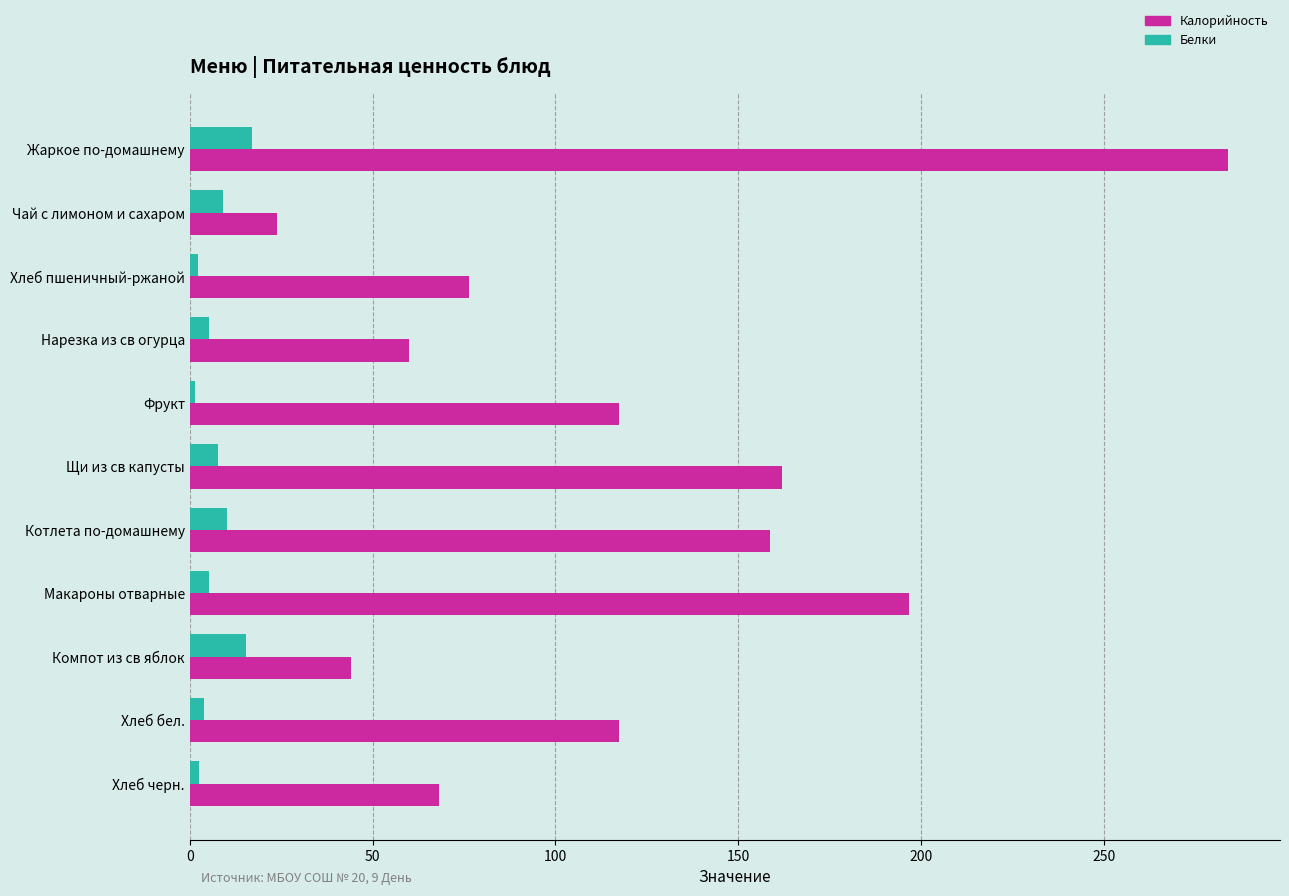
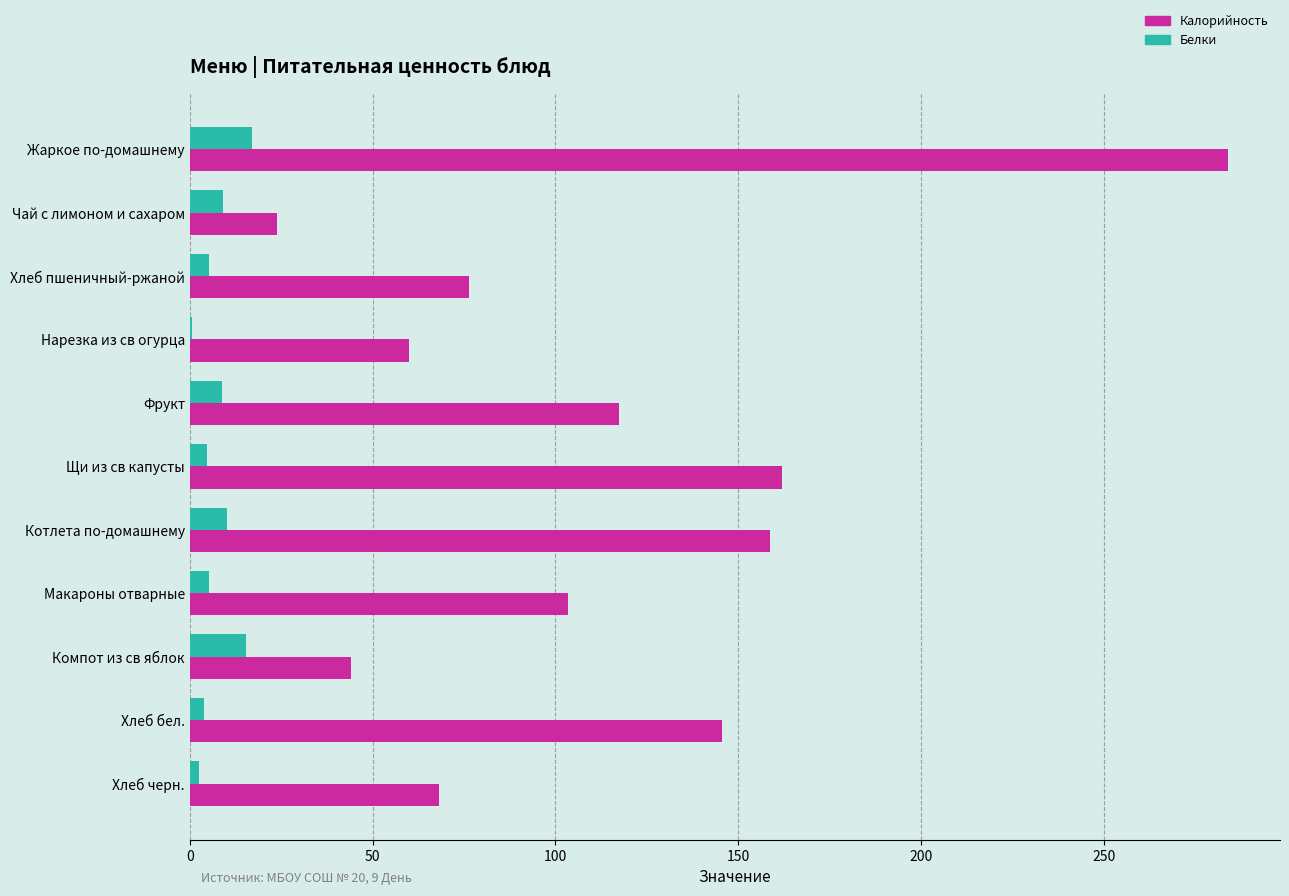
  {
    "Калорийность": {
      "Жаркое по-домашнему": 284,
      "Чай с лимоном и сахаром": 24,
      "Хлеб пшеничный-ржаной": 76,
      "Нарезка из св огурца": 60,
      "Фрукт": 118,
      "Щи из св капусты": 162,
      "Котлета по-домашнему": 159,
-     "Макароны отварные": 197,
+     "Макароны отварные": 104,
      "Компот из св яблок": 44,
-     "Хлеб бел.": 118,
+     "Хлеб бел.": 146,
      "Хлеб черн.": 68
    },
    "Белки": {
      "Жаркое по-домашнему": 17,
      "Чай с лимоном и сахаром": 9,
-     "Хлеб пшеничный-ржаной": 2,
-     "Нарезка из св огурца": 5,
-     "Фрукт": 2,
-     "Щи из св капусты": 8,
+     "Хлеб пшеничный-ржаной": 5,
+     "Нарезка из св огурца": 1,
+     "Фрукт": 9,
+     "Щи из св капусты": 5,
      "Котлета по-домашнему": 10,
      "Макароны отварные": 5,
      "Компот из св яблок": 15,
      "Хлеб бел.": 4,
      "Хлеб черн.": 3
    }
  }
